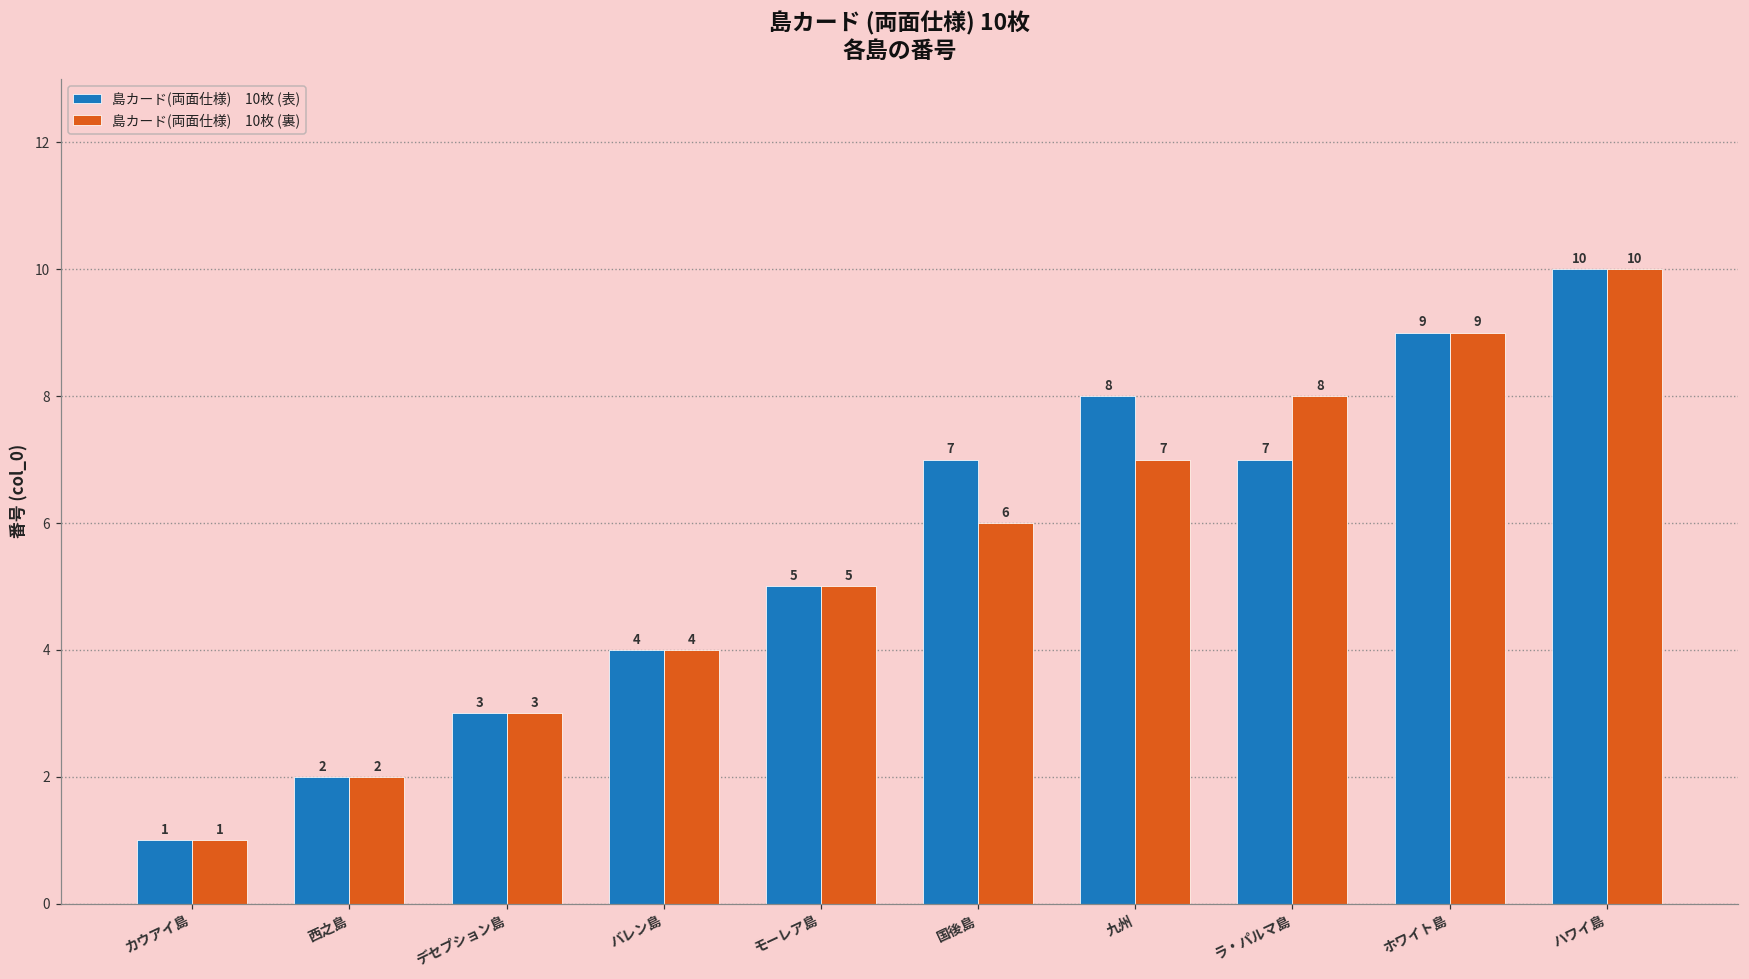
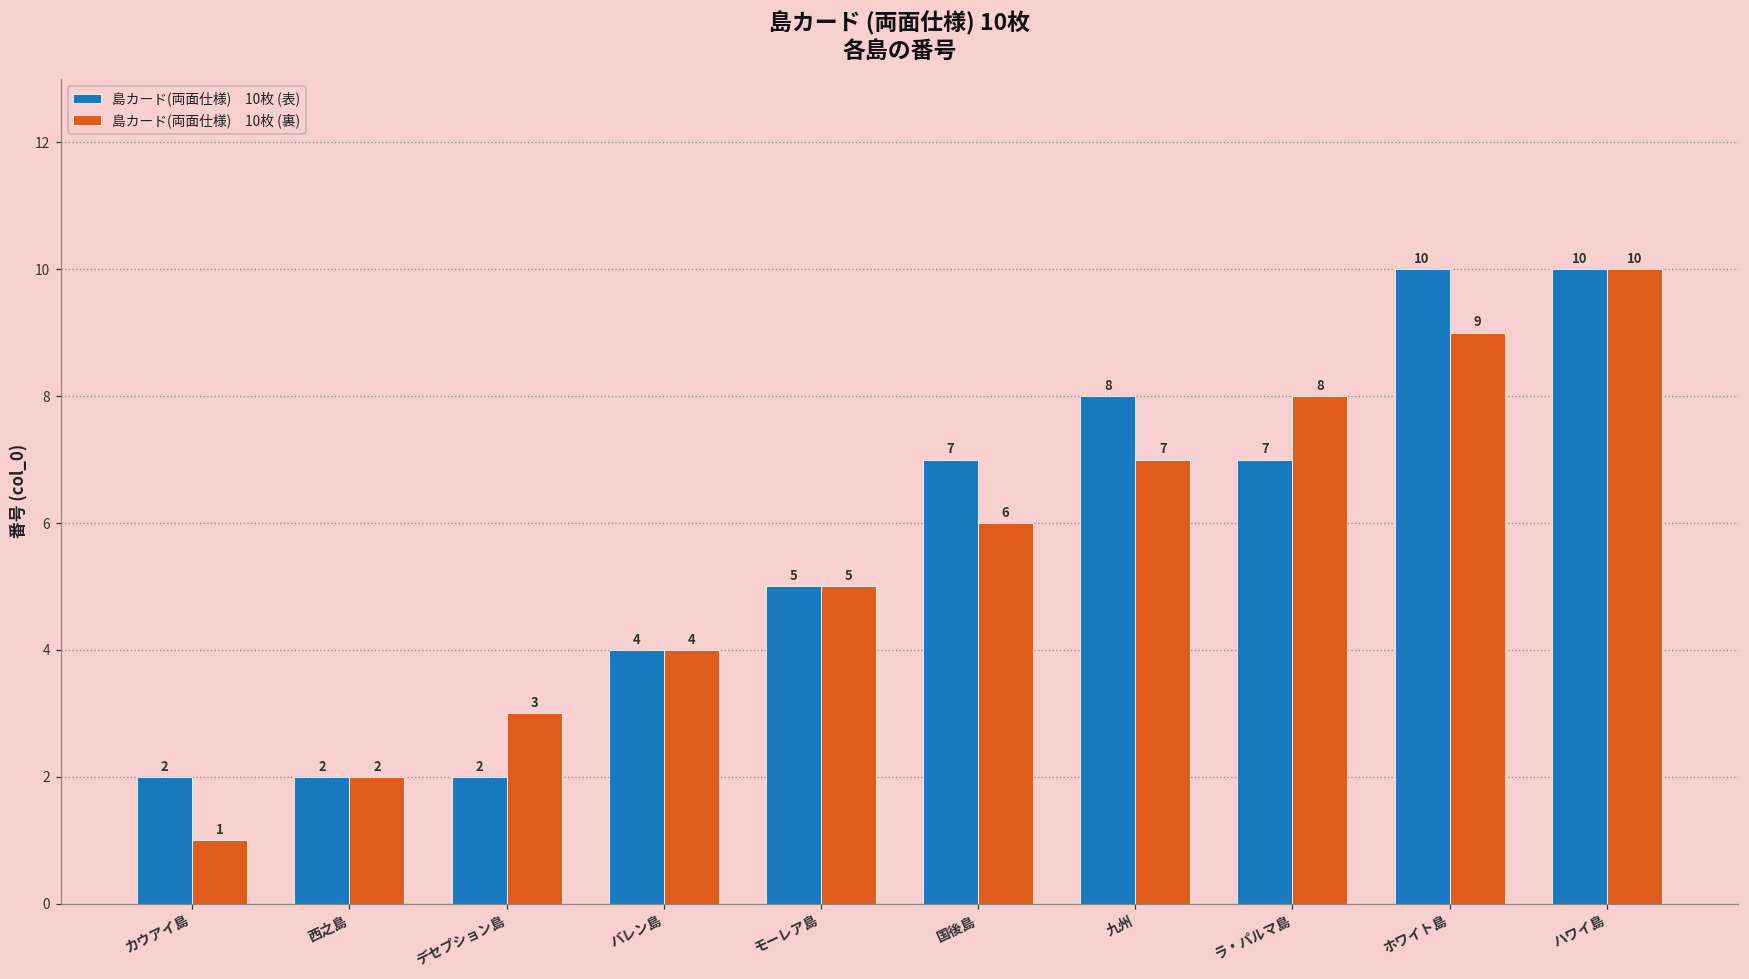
  {
    "島カード(両面仕様) 10枚 (表)": {
-     "カウアイ島": 1,
+     "カウアイ島": 2,
      "西之島": 2,
-     "デセプション島": 3,
+     "デセプション島": 2,
      "バレン島": 4,
      "モーレア島": 5,
      "国後島": 7,
      "九州": 8,
      "ラ・パルマ島": 7,
-     "ホワイト島": 9,
+     "ホワイト島": 10,
      "ハワイ島": 10
    },
    "島カード(両面仕様) 10枚 (裏)": {
      "カウアイ島": 1,
      "西之島": 2,
      "デセプション島": 3,
      "バレン島": 4,
      "モーレア島": 5,
      "国後島": 6,
      "九州": 7,
      "ラ・パルマ島": 8,
      "ホワイト島": 9,
      "ハワイ島": 10
    }
  }
